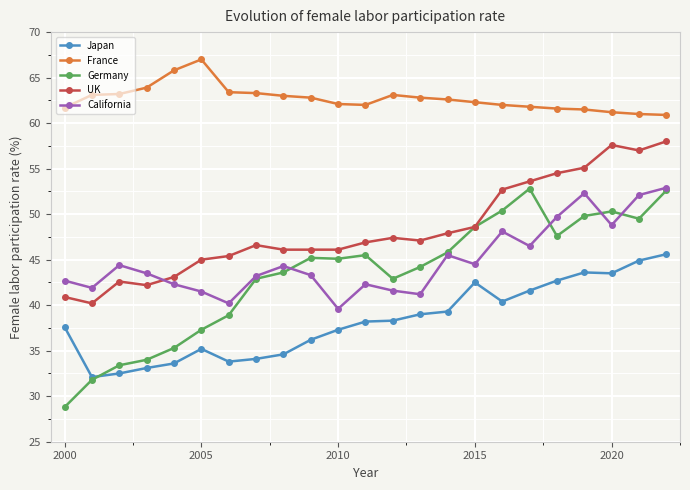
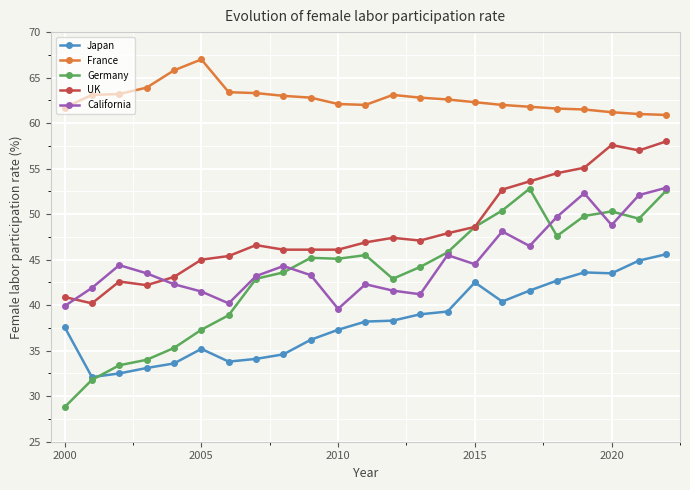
  {
    "Japan": {
      "2000": 38,
      "2005": 35,
      "2010": 37,
      "2015": 43,
      "2020": 44
    },
    "Germany": {
      "2000": 29,
      "2005": 37,
      "2010": 45,
      "2020": 50
    },
    "California": {
-     "2000": 43,
+     "2000": 40,
      "2005": 42,
      "2010": 40,
      "2015": 45,
      "2020": 49
    }
  }
